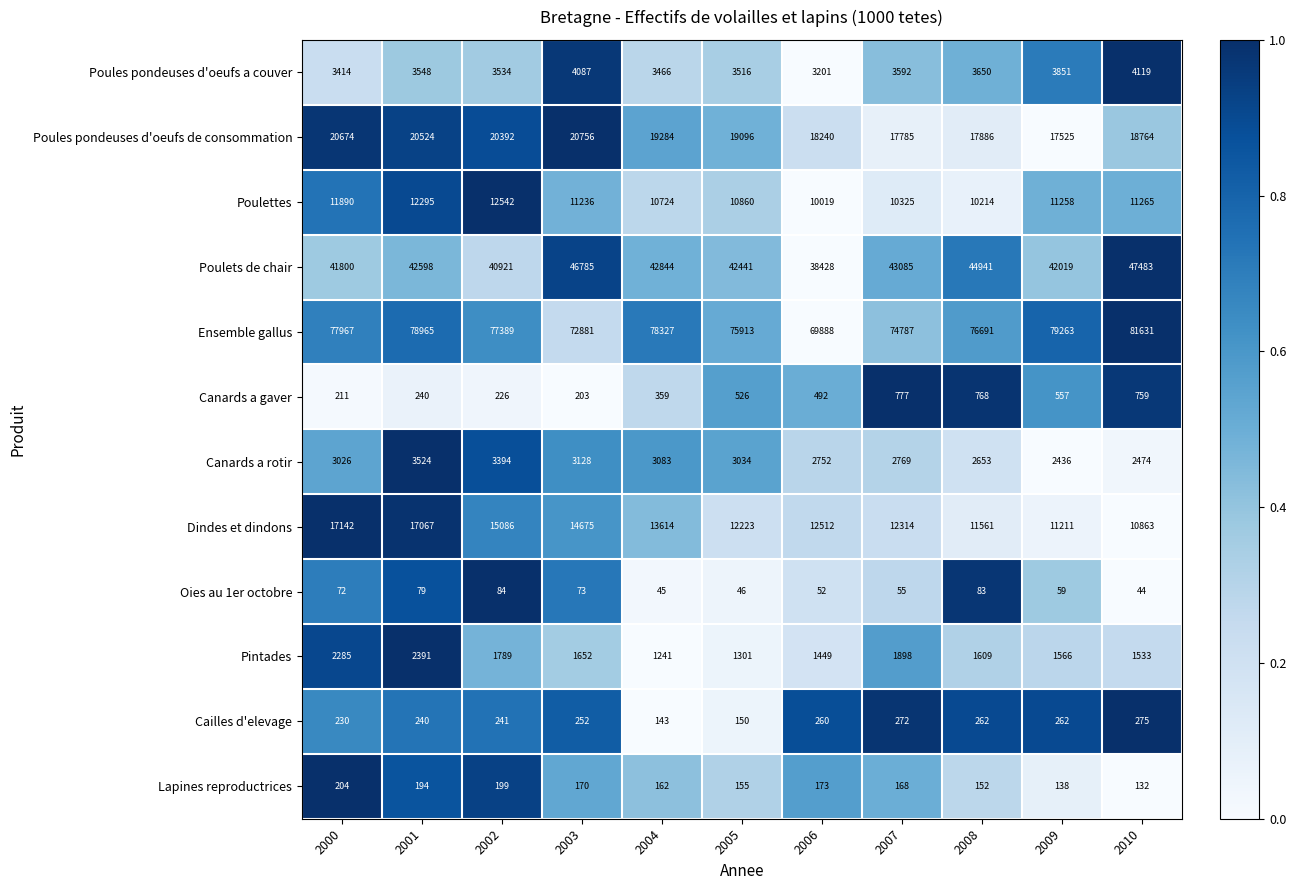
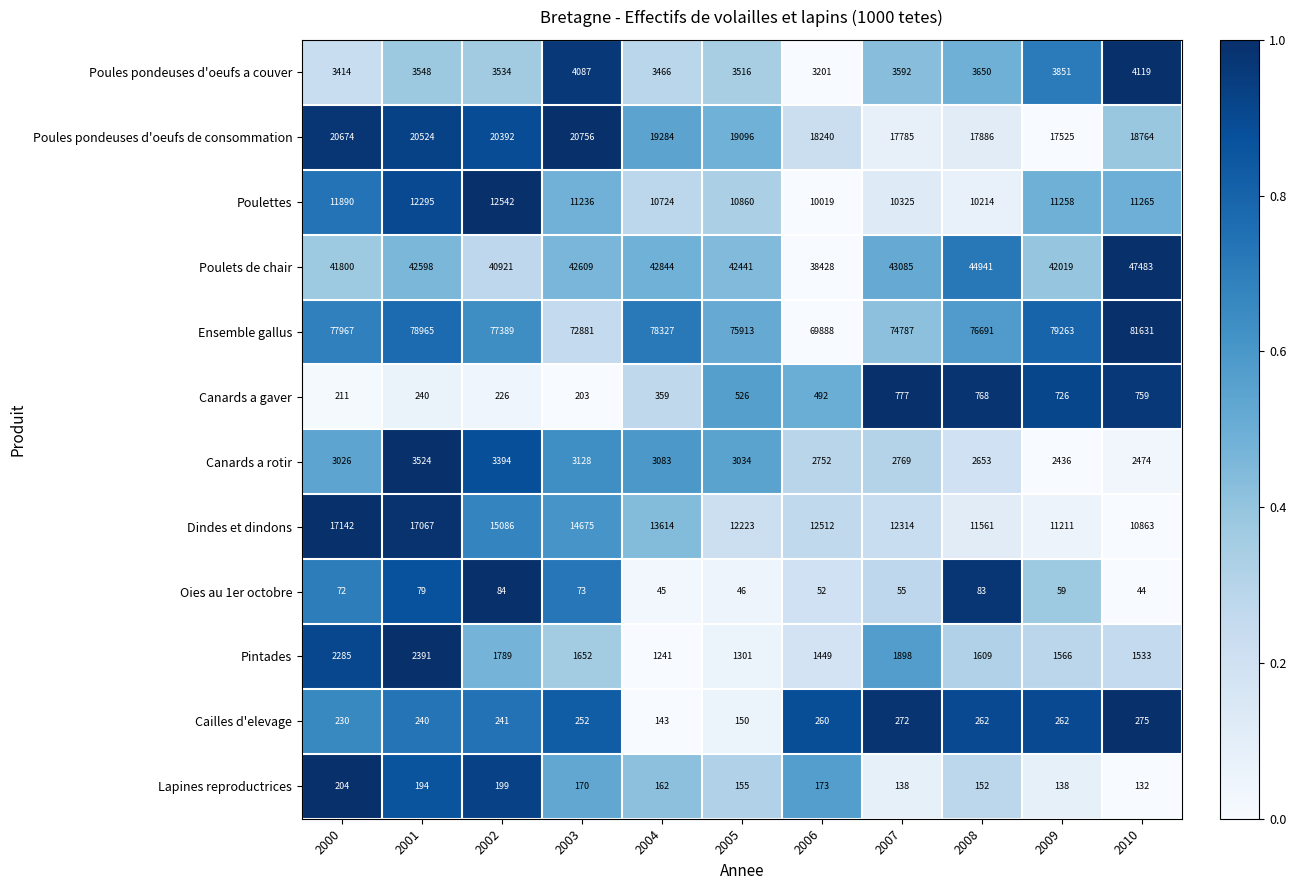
  {
    "Poules pondeuses d'oeufs a couver": {
      "2000": 3414,
      "2001": 3548,
      "2002": 3534,
      "2003": 4087,
      "2004": 3466,
      "2005": 3516,
      "2006": 3201,
      "2007": 3592,
      "2008": 3650,
      "2009": 3851,
      "2010": 4119
    },
    "Poules pondeuses d'oeufs de consommation": {
      "2000": 20674,
      "2001": 20524,
      "2002": 20392,
      "2003": 20756,
      "2004": 19284,
      "2005": 19096,
      "2006": 18240,
      "2007": 17785,
      "2008": 17886,
      "2009": 17525,
      "2010": 18764
    },
    "Poulettes": {
      "2000": 11890,
      "2001": 12295,
      "2002": 12542,
      "2003": 11236,
      "2004": 10724,
      "2005": 10860,
      "2006": 10019,
      "2007": 10325,
      "2008": 10214,
      "2009": 11258,
      "2010": 11265
    },
    "Poulets de chair": {
      "2000": 41800,
      "2001": 42598,
      "2002": 40921,
-     "2003": 46785,
+     "2003": 42609,
      "2004": 42844,
      "2005": 42441,
      "2006": 38428,
      "2007": 43085,
      "2008": 44941,
      "2009": 42019,
      "2010": 47483
    },
    "Ensemble gallus": {
      "2000": 77967,
      "2001": 78965,
      "2002": 77389,
      "2003": 72881,
      "2004": 78327,
      "2005": 75913,
      "2006": 69888,
      "2007": 74787,
      "2008": 76691,
      "2009": 79263,
      "2010": 81631
    },
    "Canards a gaver": {
      "2000": 211,
      "2001": 240,
      "2002": 226,
      "2003": 203,
      "2004": 359,
      "2005": 526,
      "2006": 492,
      "2007": 777,
      "2008": 768,
-     "2009": 557,
+     "2009": 726,
      "2010": 759
    },
    "Canards a rotir": {
      "2000": 3026,
      "2001": 3524,
      "2002": 3394,
      "2003": 3128,
      "2004": 3083,
      "2005": 3034,
      "2006": 2752,
      "2007": 2769,
      "2008": 2653,
      "2009": 2436,
      "2010": 2474
    },
    "Dindes et dindons": {
      "2000": 17142,
      "2001": 17067,
      "2002": 15086,
      "2003": 14675,
      "2004": 13614,
      "2005": 12223,
      "2006": 12512,
      "2007": 12314,
      "2008": 11561,
      "2009": 11211,
      "2010": 10863
    },
    "Oies au 1er octobre": {
      "2000": 72,
      "2001": 79,
      "2002": 84,
      "2003": 73,
      "2004": 45,
      "2005": 46,
      "2006": 52,
      "2007": 55,
      "2008": 83,
      "2009": 59,
      "2010": 44
    },
    "Pintades": {
      "2000": 2285,
      "2001": 2391,
      "2002": 1789,
      "2003": 1652,
      "2004": 1241,
      "2005": 1301,
      "2006": 1449,
      "2007": 1898,
      "2008": 1609,
      "2009": 1566,
      "2010": 1533
    },
    "Cailles d'elevage": {
      "2000": 230,
      "2001": 240,
      "2002": 241,
      "2003": 252,
      "2004": 143,
      "2005": 150,
      "2006": 260,
      "2007": 272,
      "2008": 262,
      "2009": 262,
      "2010": 275
    },
    "Lapines reproductrices": {
      "2000": 204,
      "2001": 194,
      "2002": 199,
      "2003": 170,
      "2004": 162,
      "2005": 155,
      "2006": 173,
-     "2007": 168,
+     "2007": 138,
      "2008": 152,
      "2009": 138,
      "2010": 132
    }
  }
